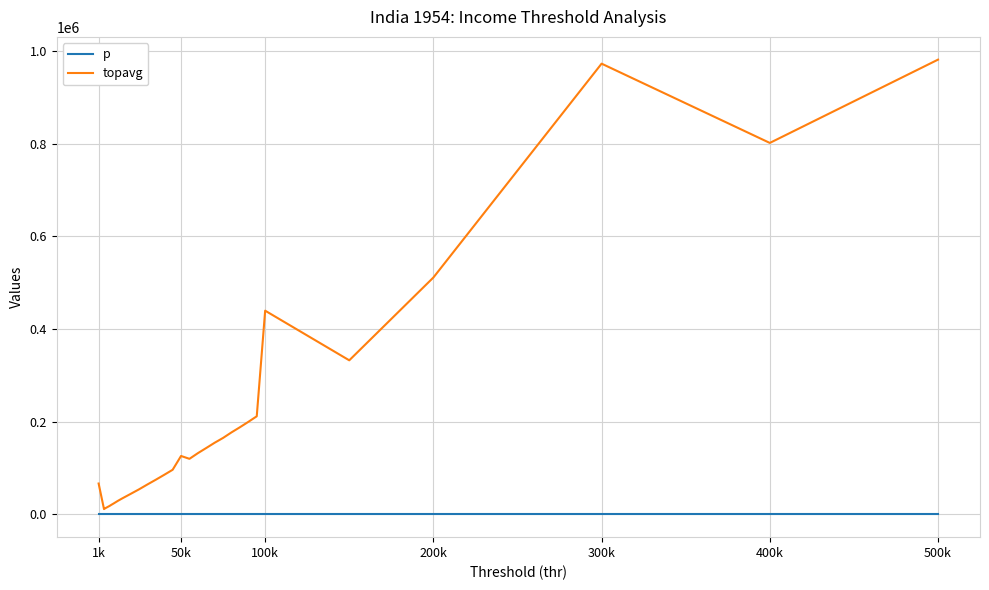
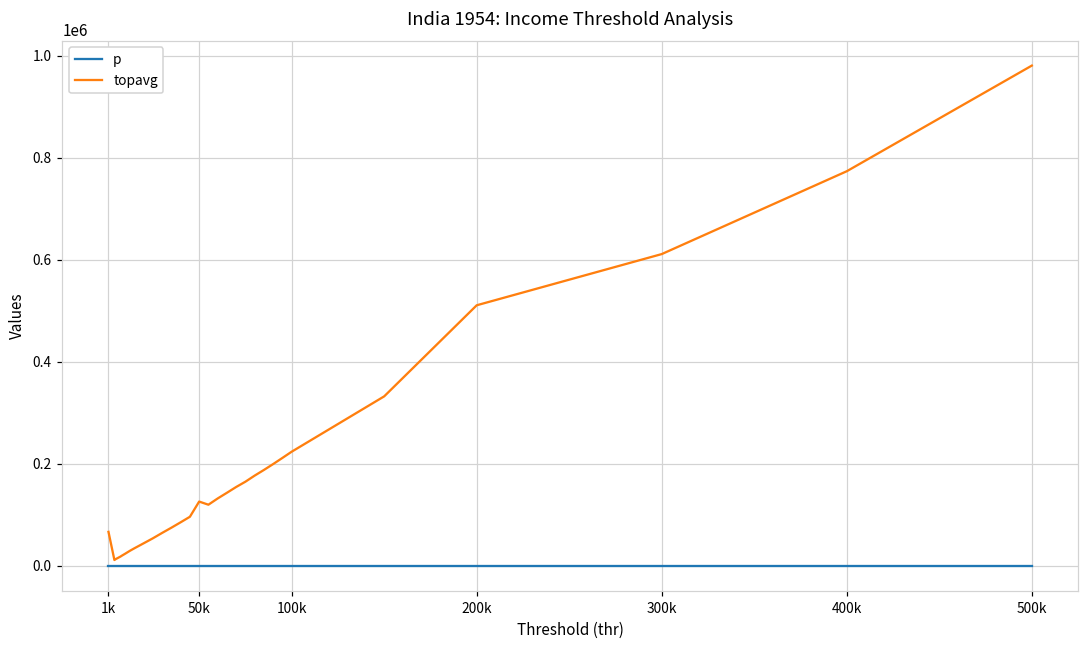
  {
    "p": {
      "1k": 0,
      "50k": 0,
      "100k": 0,
      "200k": 0,
      "300k": 0,
      "400k": 0,
      "500k": 0
    },
    "topavg": {
      "1k": 70000,
      "50k": 130000,
-     "100k": 440000,
+     "100k": 220000,
      "200k": 510000,
-     "300k": 970000,
-     "400k": 800000,
+     "300k": 610000,
+     "400k": 770000,
      "500k": 980000
    }
  }
